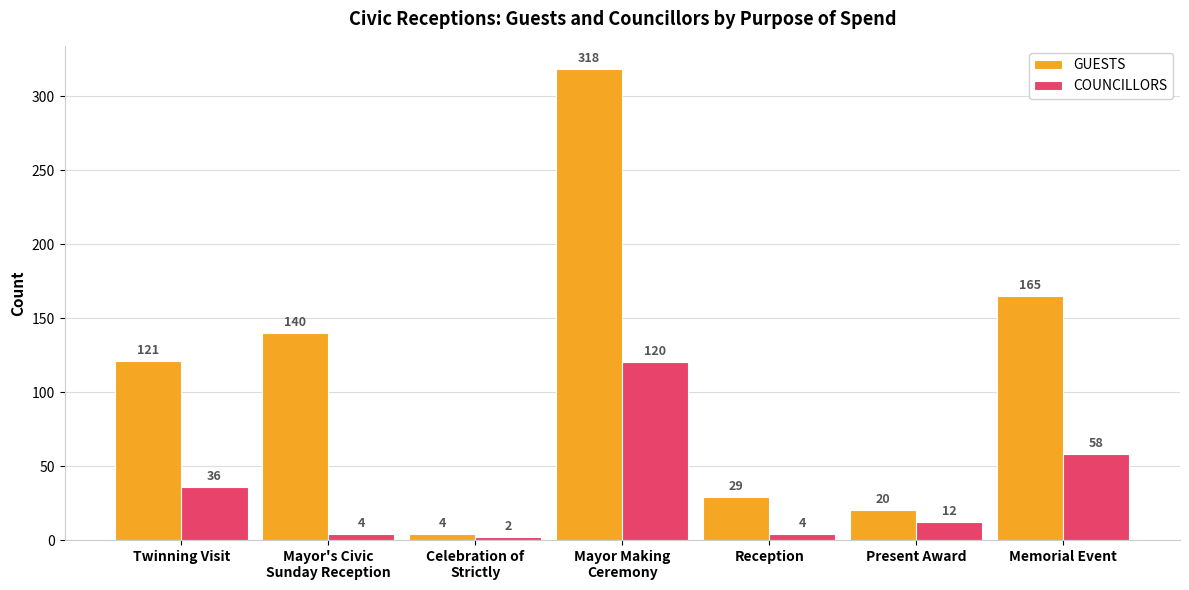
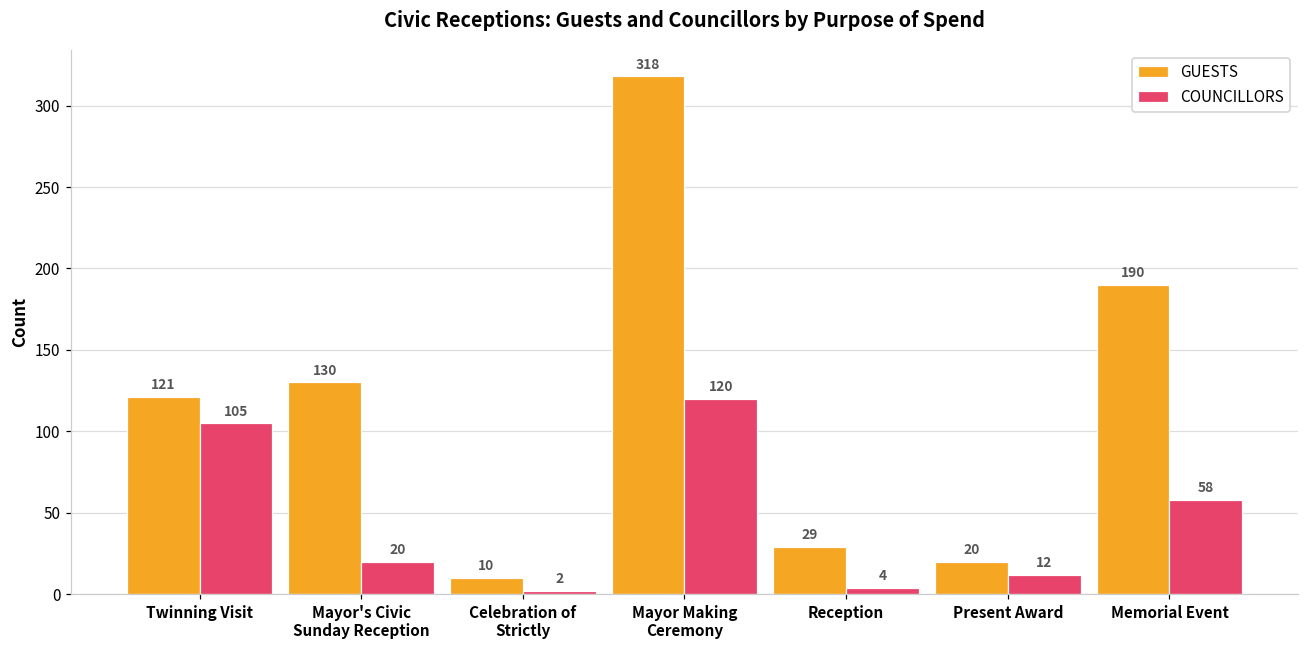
  {
    "GUESTS": {
      "Twinning Visit": 121,
-     "Mayor's Civic Sunday Reception": 140,
-     "Celebration of Strictly": 4,
+     "Mayor's Civic Sunday Reception": 130,
+     "Celebration of Strictly": 10,
      "Mayor Making Ceremony": 318,
      "Reception": 29,
      "Present Award": 20,
-     "Memorial Event": 165
+     "Memorial Event": 190
    },
    "COUNCILLORS": {
-     "Twinning Visit": 36,
-     "Mayor's Civic Sunday Reception": 4,
+     "Twinning Visit": 105,
+     "Mayor's Civic Sunday Reception": 20,
      "Celebration of Strictly": 2,
      "Mayor Making Ceremony": 120,
      "Reception": 4,
      "Present Award": 12,
      "Memorial Event": 58
    }
  }
